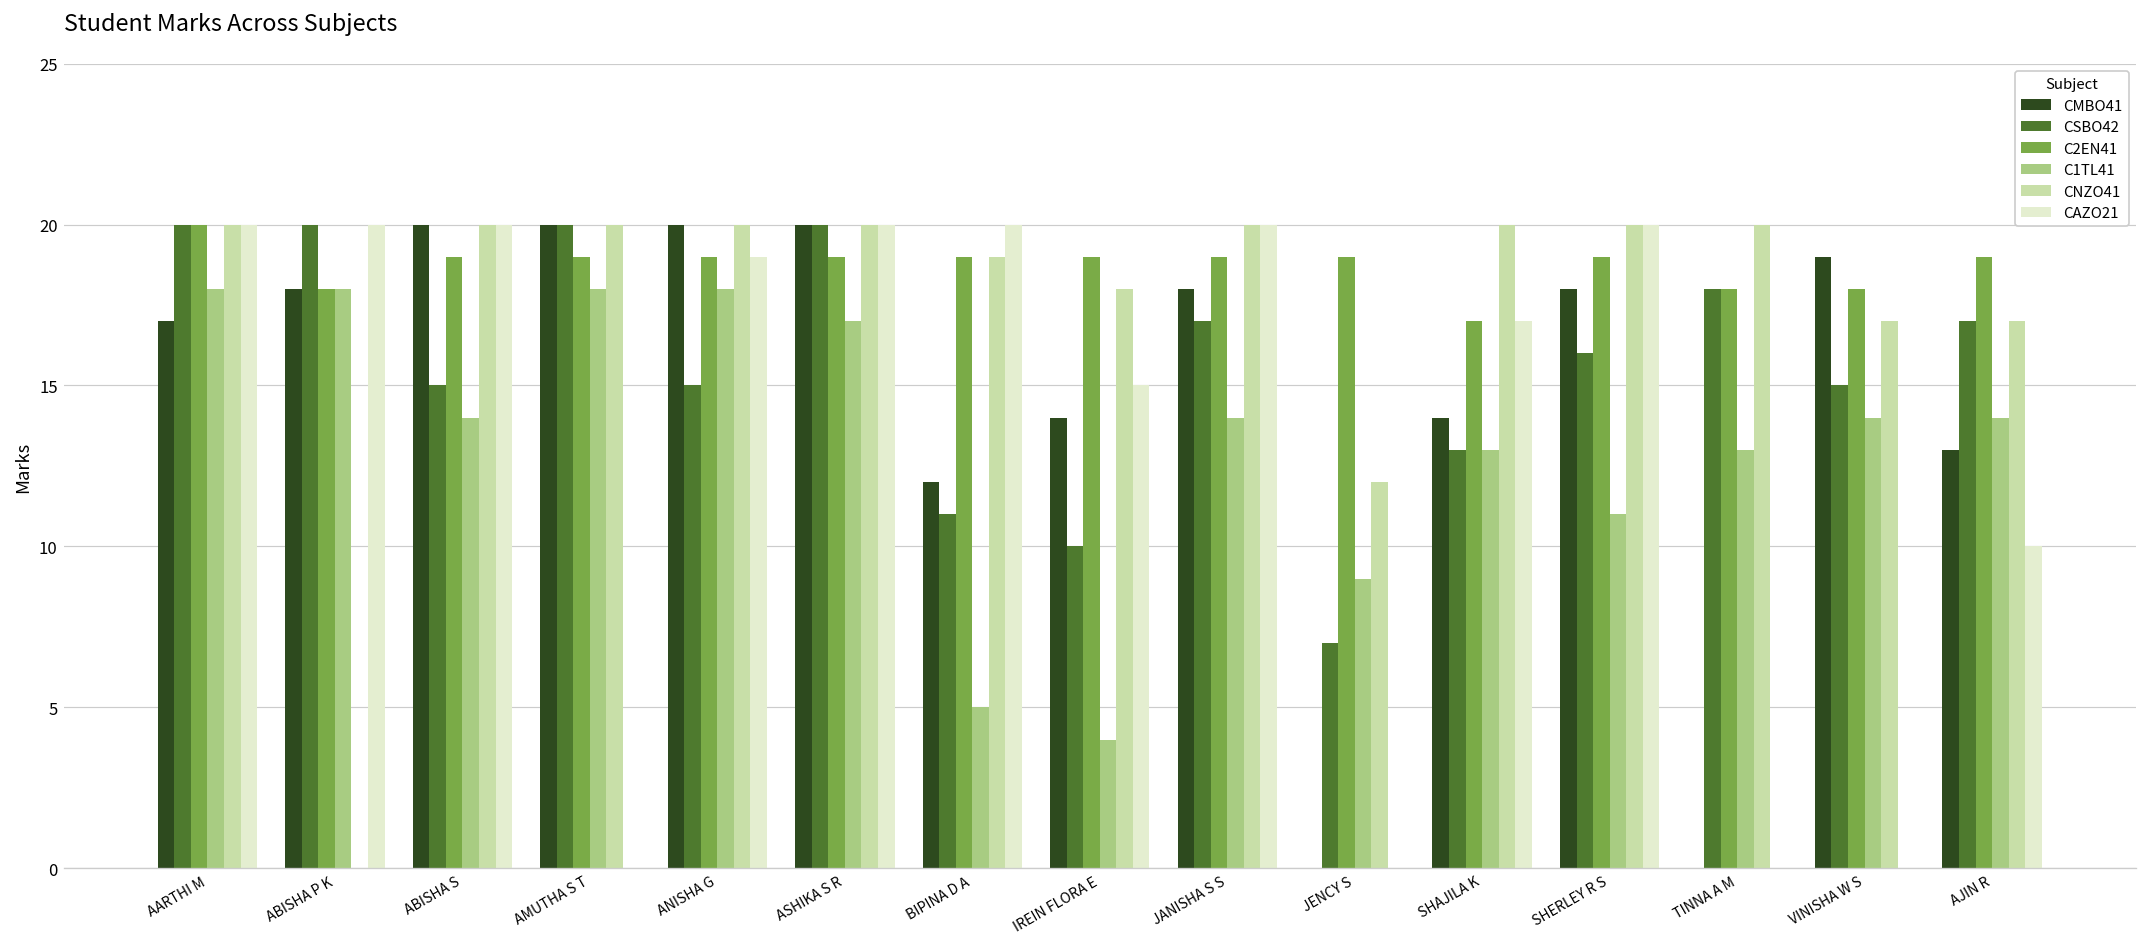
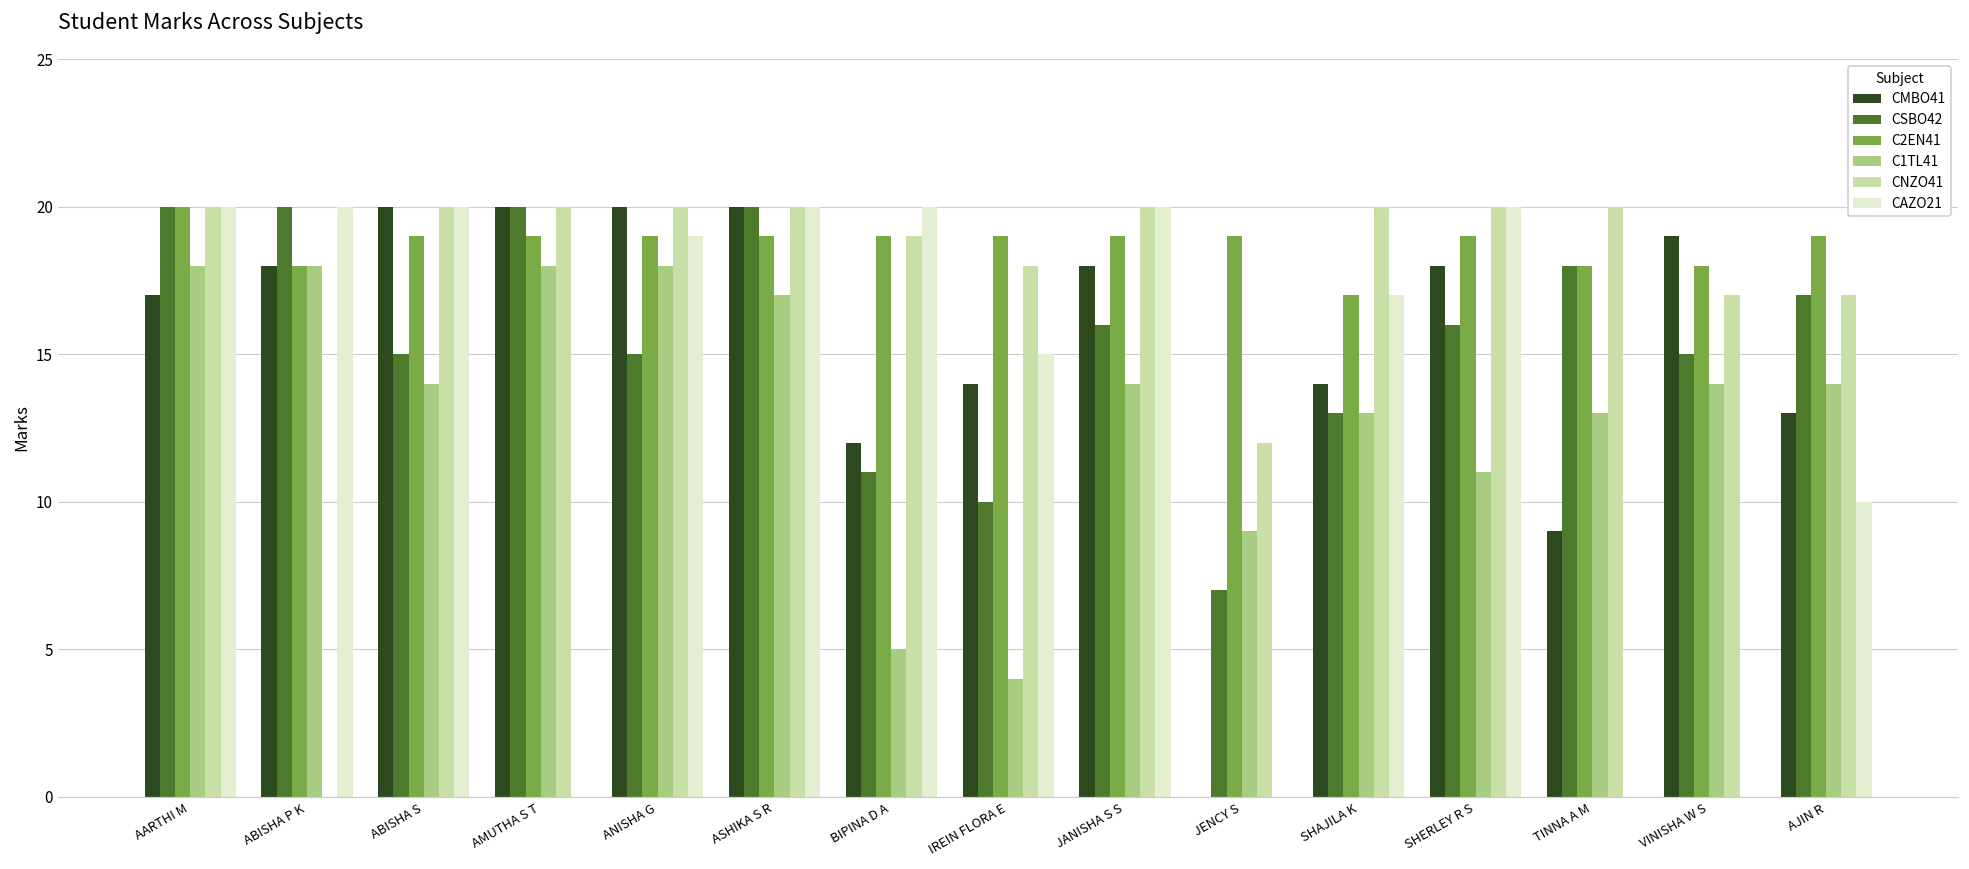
  {
    "CMBO41": {
      "AARTHI M": 17,
      "ABISHA P K": 18,
      "ABISHA S": 20,
      "AMUTHA S T": 20,
      "ANISHA G": 20,
      "ASHIKA S R": 20,
      "BIPINA D A": 12,
      "IREIN FLORA E": 14,
      "JANISHA S S": 18,
      "JENCY S": 0,
      "SHAJILA K": 14,
      "SHERLEY R S": 18,
-     "TINNA A M": 0,
+     "TINNA A M": 9,
      "VINISHA W S": 19,
      "AJIN R": 13
    },
    "CSBO42": {
      "AARTHI M": 20,
      "ABISHA P K": 20,
      "ABISHA S": 15,
      "AMUTHA S T": 20,
      "ANISHA G": 15,
      "ASHIKA S R": 20,
      "BIPINA D A": 11,
      "IREIN FLORA E": 10,
-     "JANISHA S S": 17,
+     "JANISHA S S": 16,
      "JENCY S": 7,
      "SHAJILA K": 13,
      "SHERLEY R S": 16,
      "TINNA A M": 18,
      "VINISHA W S": 15,
      "AJIN R": 17
    },
    "C2EN41": {
      "AARTHI M": 20,
      "ABISHA P K": 18,
      "ABISHA S": 19,
      "AMUTHA S T": 19,
      "ANISHA G": 19,
      "ASHIKA S R": 19,
      "BIPINA D A": 19,
      "IREIN FLORA E": 19,
      "JANISHA S S": 19,
      "JENCY S": 19,
      "SHAJILA K": 17,
      "SHERLEY R S": 19,
      "TINNA A M": 18,
      "VINISHA W S": 18,
      "AJIN R": 19
    }
  }
